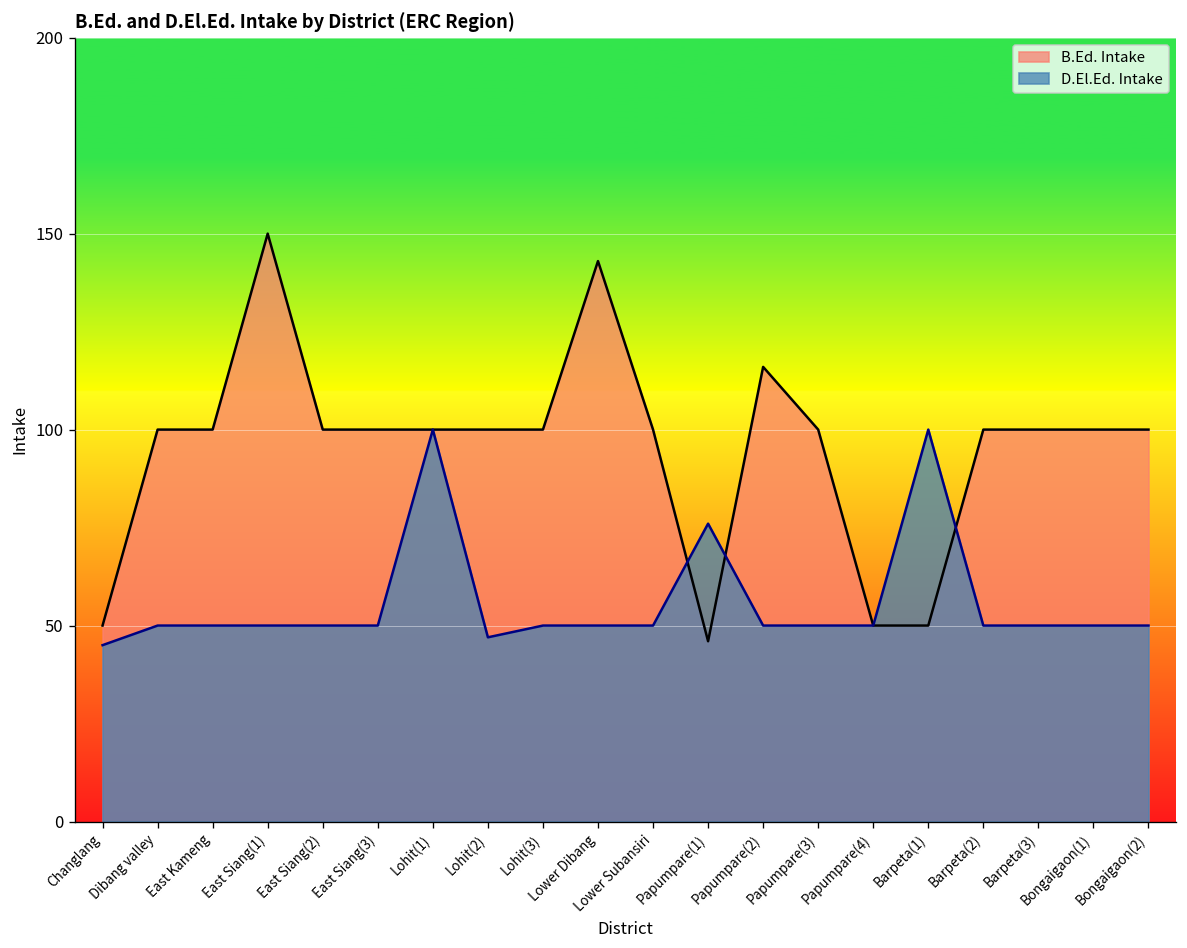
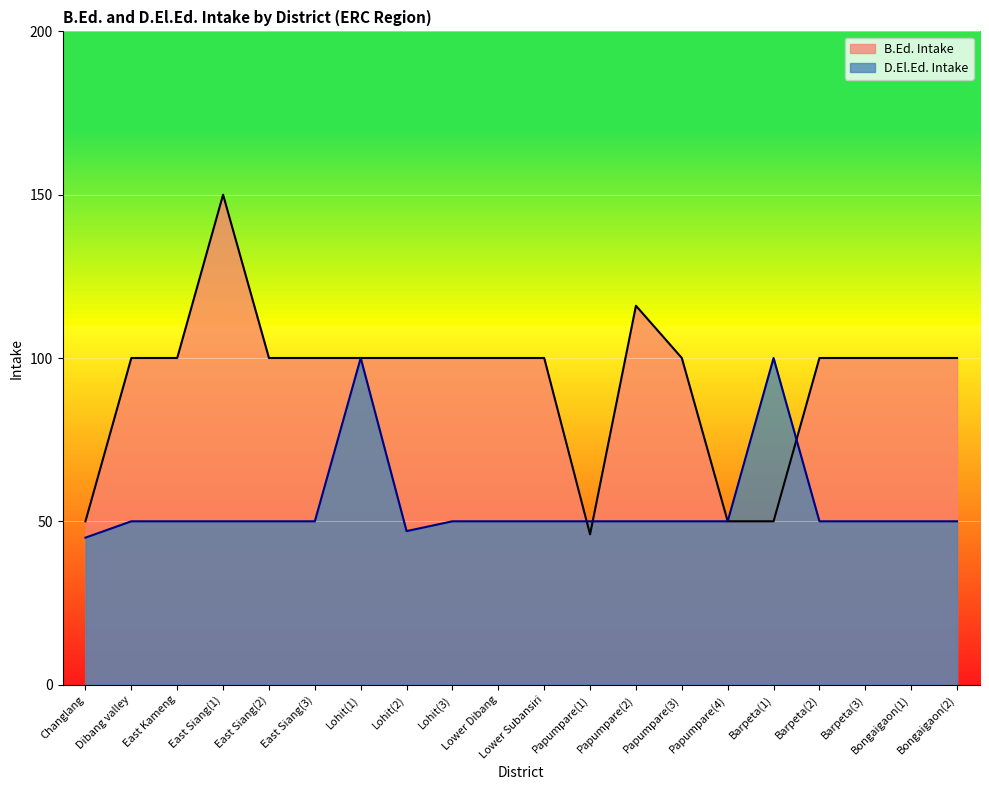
  {
    "B.Ed. Intake": {
      "Changlang": 50,
      "Dibang valley": 100,
      "East Kameng": 100,
      "East Siang(1)": 150,
      "East Siang(2)": 100,
      "East Siang(3)": 100,
      "Lohit(2)": 100,
      "Lohit(3)": 100,
-     "Lower Dibang": 143,
+     "Lower Dibang": 100,
      "Lower Subansiri": 100,
      "Papumpare(1)": 46,
      "Papumpare(2)": 116,
      "Papumpare(3)": 100,
      "Barpeta(1)": 50,
      "Barpeta(2)": 100,
      "Barpeta(3)": 100,
      "Bongaigaon(1)": 100,
      "Bongaigaon(2)": 100
    },
    "D.El.Ed. Intake": {
      "Changlang": 45,
      "Dibang valley": 50,
      "East Kameng": 50,
      "East Siang(1)": 50,
      "East Siang(2)": 50,
      "East Siang(3)": 50,
      "Lohit(2)": 47,
      "Lohit(3)": 50,
      "Lower Dibang": 50,
      "Lower Subansiri": 50,
-     "Papumpare(1)": 76,
+     "Papumpare(1)": 50,
      "Papumpare(2)": 50,
      "Papumpare(3)": 50,
      "Barpeta(1)": 100,
      "Barpeta(2)": 50,
      "Barpeta(3)": 50,
      "Bongaigaon(1)": 50,
      "Bongaigaon(2)": 50
    }
  }
